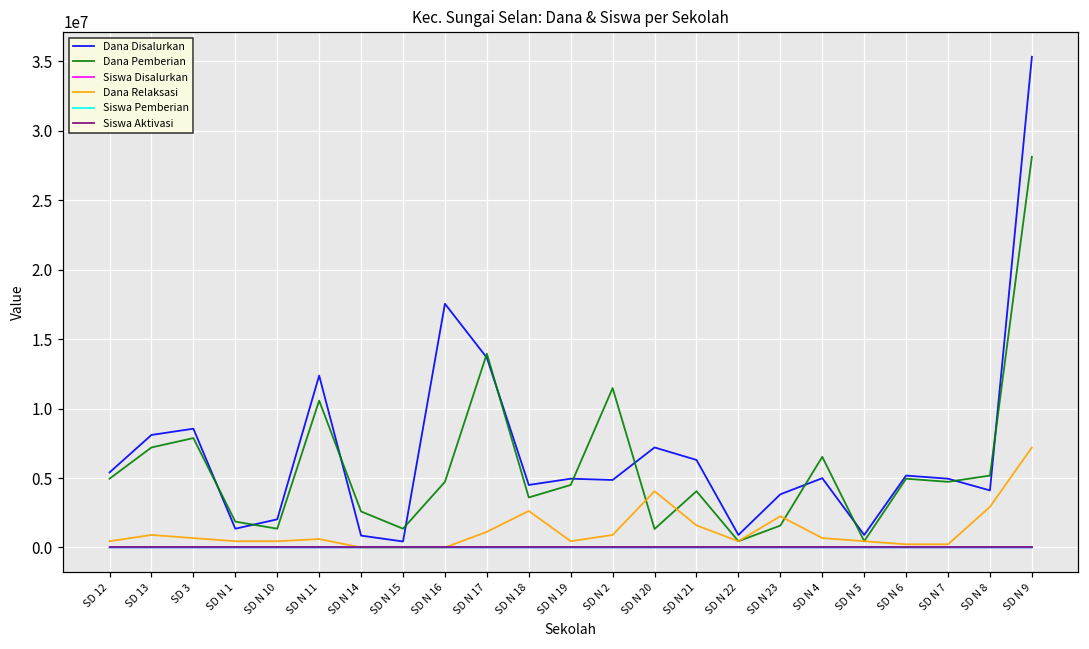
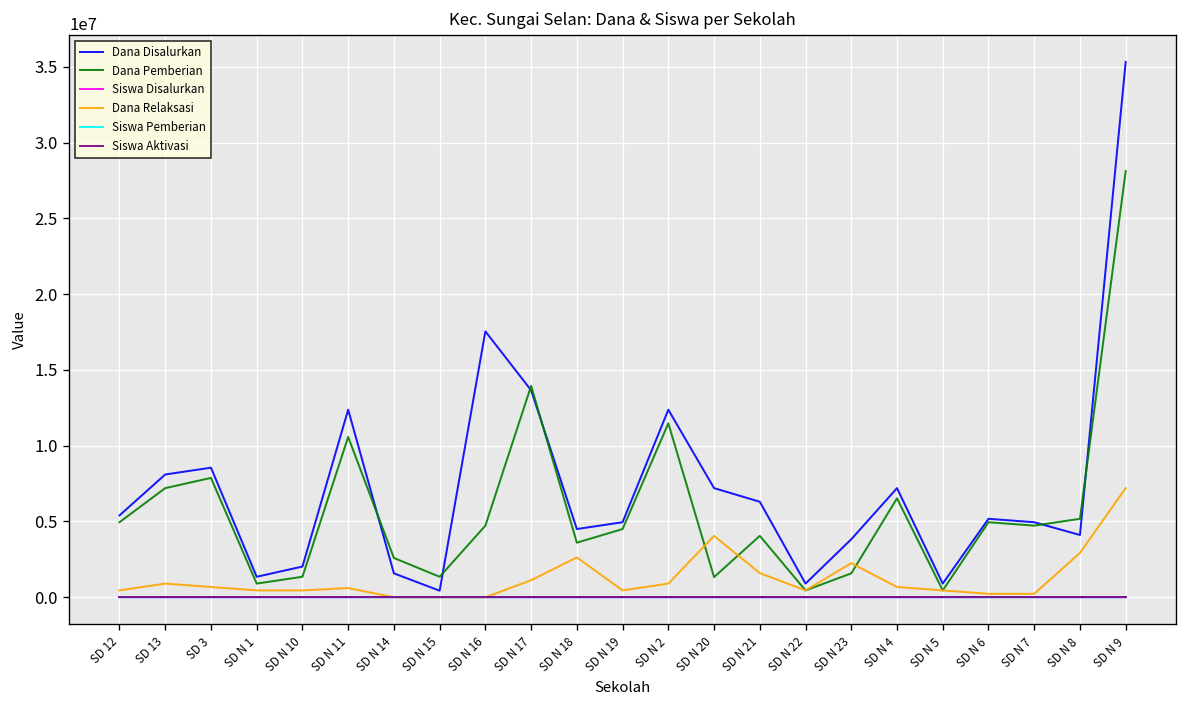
  {
    "Dana Disalurkan": {
      "SD 12": 5400000,
      "SD 13": 8100000,
      "SD 3": 8600000,
      "SD N 1": 1400000,
      "SD N 10": 2000000,
      "SD N 11": 12400000,
-     "SD N 14": 900000,
+     "SD N 14": 1600000,
      "SD N 15": 400000,
      "SD N 16": 17500000,
      "SD N 17": 13700000,
      "SD N 18": 4500000,
      "SD N 19": 5000000,
-     "SD N 2": 4900000,
+     "SD N 2": 12400000,
      "SD N 20": 7200000,
      "SD N 21": 6300000,
      "SD N 22": 900000,
      "SD N 23": 3800000,
-     "SD N 4": 5000000,
+     "SD N 4": 7200000,
      "SD N 5": 900000,
      "SD N 6": 5200000,
      "SD N 7": 5000000,
      "SD N 8": 4100000,
      "SD N 9": 35300000
    },
    "Dana Pemberian": {
      "SD 12": 5000000,
      "SD 13": 7200000,
      "SD 3": 7900000,
-     "SD N 1": 1900000,
+     "SD N 1": 900000,
      "SD N 10": 1400000,
      "SD N 11": 10600000,
      "SD N 14": 2600000,
      "SD N 15": 1400000,
      "SD N 16": 4700000,
      "SD N 17": 14000000,
      "SD N 18": 3600000,
      "SD N 19": 4500000,
      "SD N 2": 11500000,
      "SD N 20": 1300000,
      "SD N 21": 4100000,
      "SD N 23": 1600000,
      "SD N 4": 6500000,
      "SD N 6": 5000000,
      "SD N 7": 4700000,
      "SD N 8": 5200000,
      "SD N 9": 28100000
    },
    "Siswa Aktivasi": {
      "SD 12": 0,
      "SD 13": 0,
      "SD 3": 0,
      "SD N 1": 0,
      "SD N 10": 0,
      "SD N 11": 0,
      "SD N 17": 0,
      "SD N 18": 0,
      "SD N 19": 0,
      "SD N 2": 0,
      "SD N 20": 0,
      "SD N 21": 0,
      "SD N 22": 0,
      "SD N 23": 0,
      "SD N 4": 0,
      "SD N 5": 0,
      "SD N 6": 0,
      "SD N 7": 0,
      "SD N 8": 0,
      "SD N 9": 0
    },
    "Dana Relaksasi": {
      "SD 12": 500000,
      "SD 13": 900000,
      "SD 3": 700000,
      "SD N 1": 500000,
      "SD N 10": 500000,
      "SD N 11": 600000,
      "SD N 17": 1100000,
      "SD N 18": 2600000,
      "SD N 19": 500000,
      "SD N 2": 900000,
      "SD N 20": 4100000,
      "SD N 21": 1600000,
      "SD N 23": 2300000,
      "SD N 4": 700000,
      "SD N 6": 200000,
      "SD N 7": 200000,
      "SD N 8": 2900000,
      "SD N 9": 7200000
    }
  }
